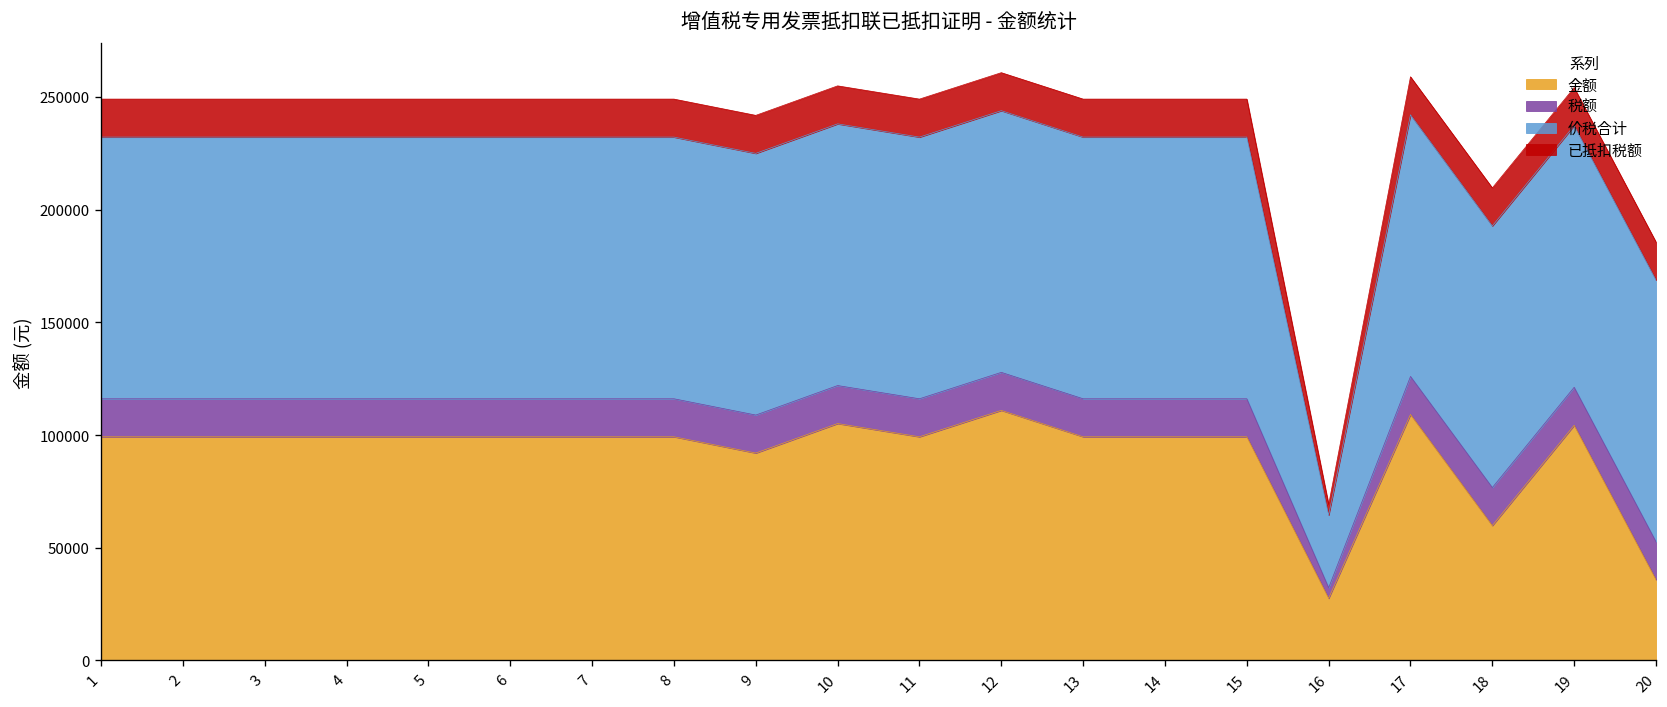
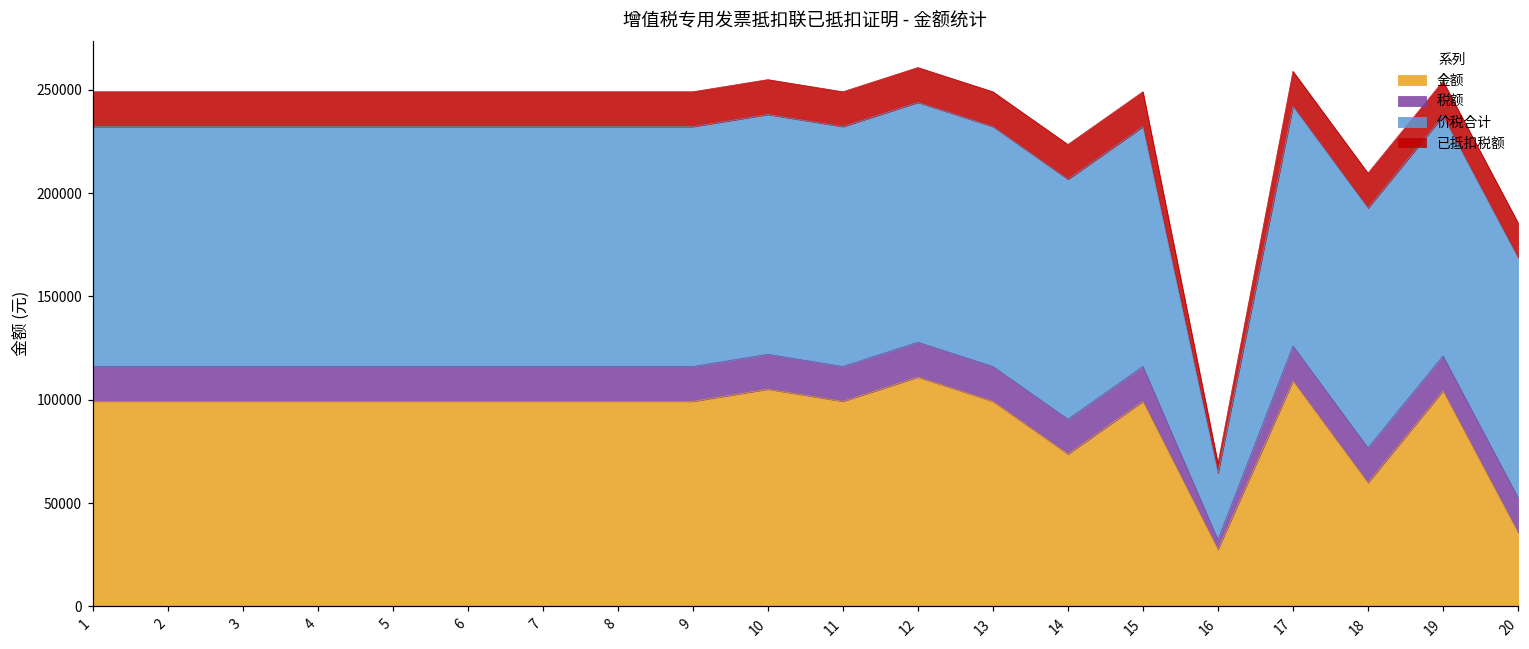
  {
    "金额": {
      "1": 99000,
      "2": 99000,
      "3": 99000,
      "4": 99000,
      "5": 99000,
      "6": 99000,
      "7": 99000,
      "8": 99000,
-     "9": 92000,
+     "9": 99000,
      "10": 105000,
      "11": 99000,
      "12": 111000,
      "13": 99000,
-     "14": 99000,
+     "14": 74000,
      "15": 99000,
      "16": 28000,
      "17": 109000,
      "18": 60000,
      "19": 104000,
      "20": 36000
    },
    "税额": {
      "1": 17000,
      "2": 17000,
      "3": 17000,
      "4": 17000,
      "5": 17000,
      "6": 17000,
      "7": 17000,
      "8": 17000,
      "9": 17000,
      "10": 17000,
      "11": 17000,
      "12": 17000,
      "13": 17000,
      "14": 17000,
      "15": 17000,
      "16": 5000,
      "17": 17000,
      "18": 17000,
      "19": 17000,
      "20": 17000
    },
    "价税合计": {
      "1": 116000,
      "2": 116000,
      "3": 116000,
      "4": 116000,
      "5": 116000,
      "6": 116000,
      "7": 116000,
      "8": 116000,
      "9": 116000,
      "10": 116000,
      "11": 116000,
      "12": 116000,
      "13": 116000,
      "14": 116000,
      "15": 116000,
      "16": 32000,
      "17": 116000,
      "18": 116000,
      "19": 116000,
      "20": 116000
    },
    "已抵扣税额": {
      "1": 17000,
      "2": 17000,
      "3": 17000,
      "4": 17000,
      "5": 17000,
      "6": 17000,
      "7": 17000,
      "8": 17000,
      "9": 17000,
      "10": 17000,
      "11": 17000,
      "12": 17000,
      "13": 17000,
      "14": 17000,
      "15": 17000,
      "16": 5000,
      "17": 17000,
      "18": 17000,
      "19": 17000,
      "20": 17000
    }
  }
